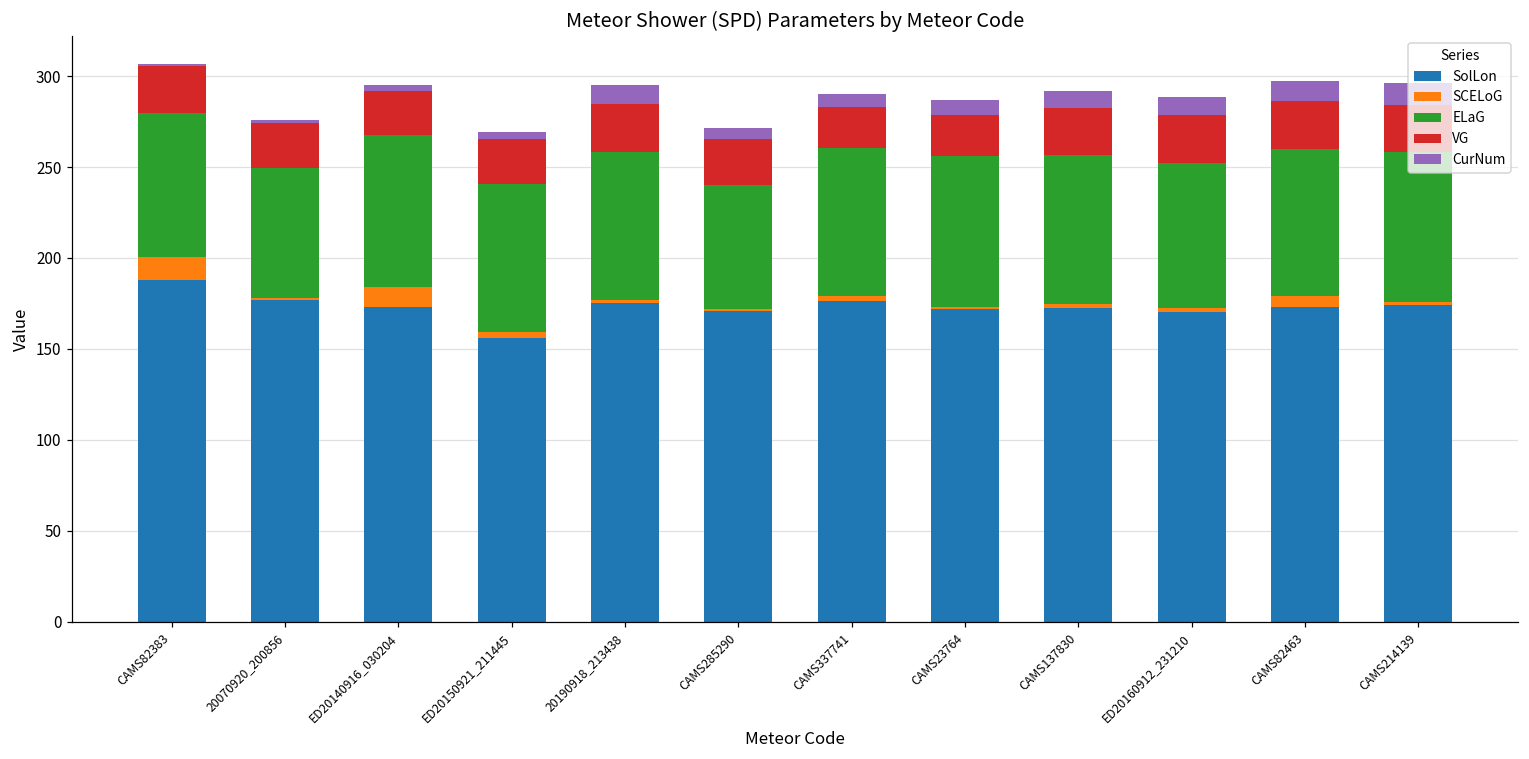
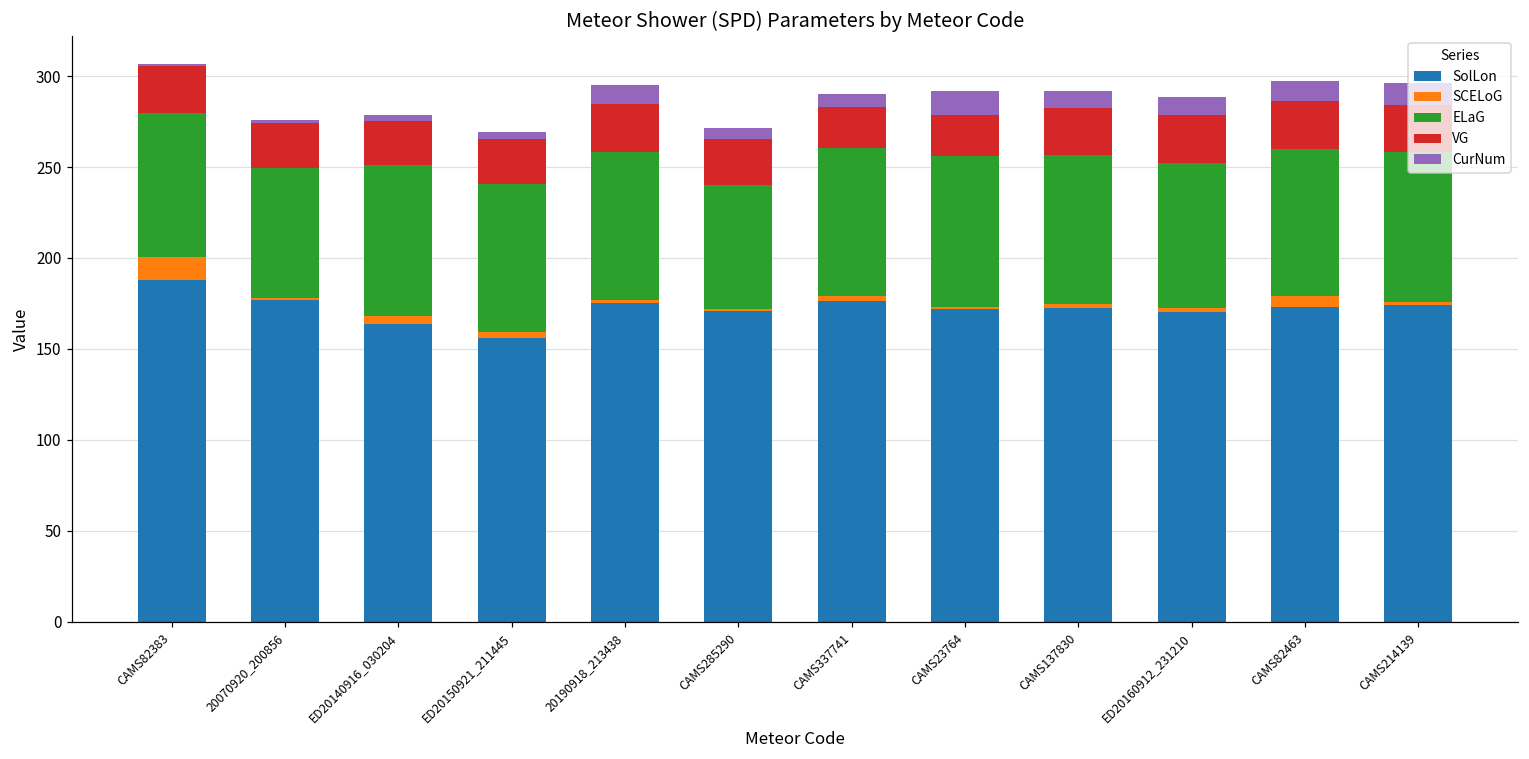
  {
    "SolLon": {
      "CAMS82383": 188,
      "20070920_200856": 177,
-     "ED20140916_030204": 173,
+     "ED20140916_030204": 164,
      "ED20150921_211445": 156,
      "20190918_213438": 175,
      "CAMS285290": 171,
      "CAMS337741": 176,
      "CAMS23764": 172,
      "CAMS137830": 172,
      "ED20160912_231210": 170,
      "CAMS82463": 173,
      "CAMS214139": 174
    },
    "SCELoG": {
      "CAMS82383": 13,
-     "ED20140916_030204": 11,
+     "ED20140916_030204": 4,
      "ED20150921_211445": 3,
      "20190918_213438": 2,
      "CAMS337741": 3,
      "CAMS137830": 2,
      "ED20160912_231210": 2,
      "CAMS82463": 6,
      "CAMS214139": 2
    },
    "ELaG": {
      "CAMS82383": 79,
      "20070920_200856": 71,
      "ED20140916_030204": 83,
      "ED20150921_211445": 82,
      "20190918_213438": 81,
      "CAMS285290": 68,
      "CAMS337741": 81,
      "CAMS23764": 83,
      "CAMS137830": 82,
      "ED20160912_231210": 80,
      "CAMS82463": 81
    },
    "VG": {
      "CAMS82383": 26,
      "20070920_200856": 25,
      "ED20140916_030204": 25,
      "ED20150921_211445": 25,
      "20190918_213438": 26,
      "CAMS285290": 26,
      "CAMS337741": 23,
      "CAMS23764": 23,
      "CAMS137830": 26,
      "ED20160912_231210": 26,
      "CAMS82463": 26
    },
    "CurNum": {
      "20070920_200856": 2,
      "ED20140916_030204": 3,
      "ED20150921_211445": 4,
      "20190918_213438": 10,
      "CAMS285290": 6,
      "CAMS337741": 7,
-     "CAMS23764": 8,
+     "CAMS23764": 13,
      "CAMS137830": 9,
      "ED20160912_231210": 10,
      "CAMS82463": 11
    }
  }
